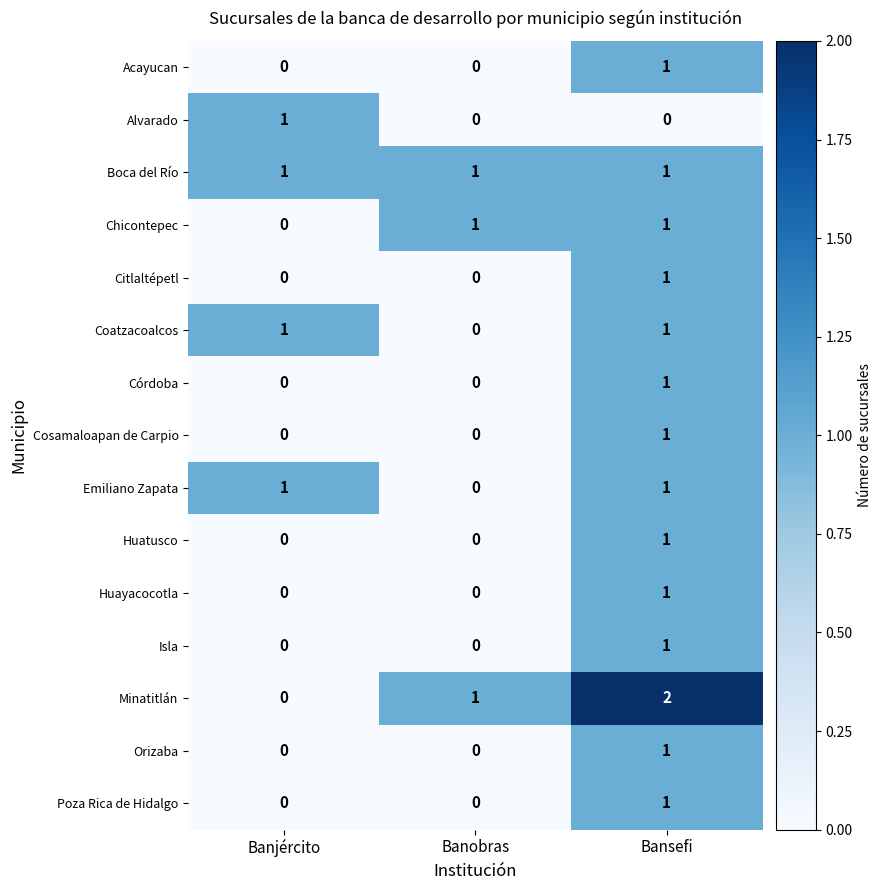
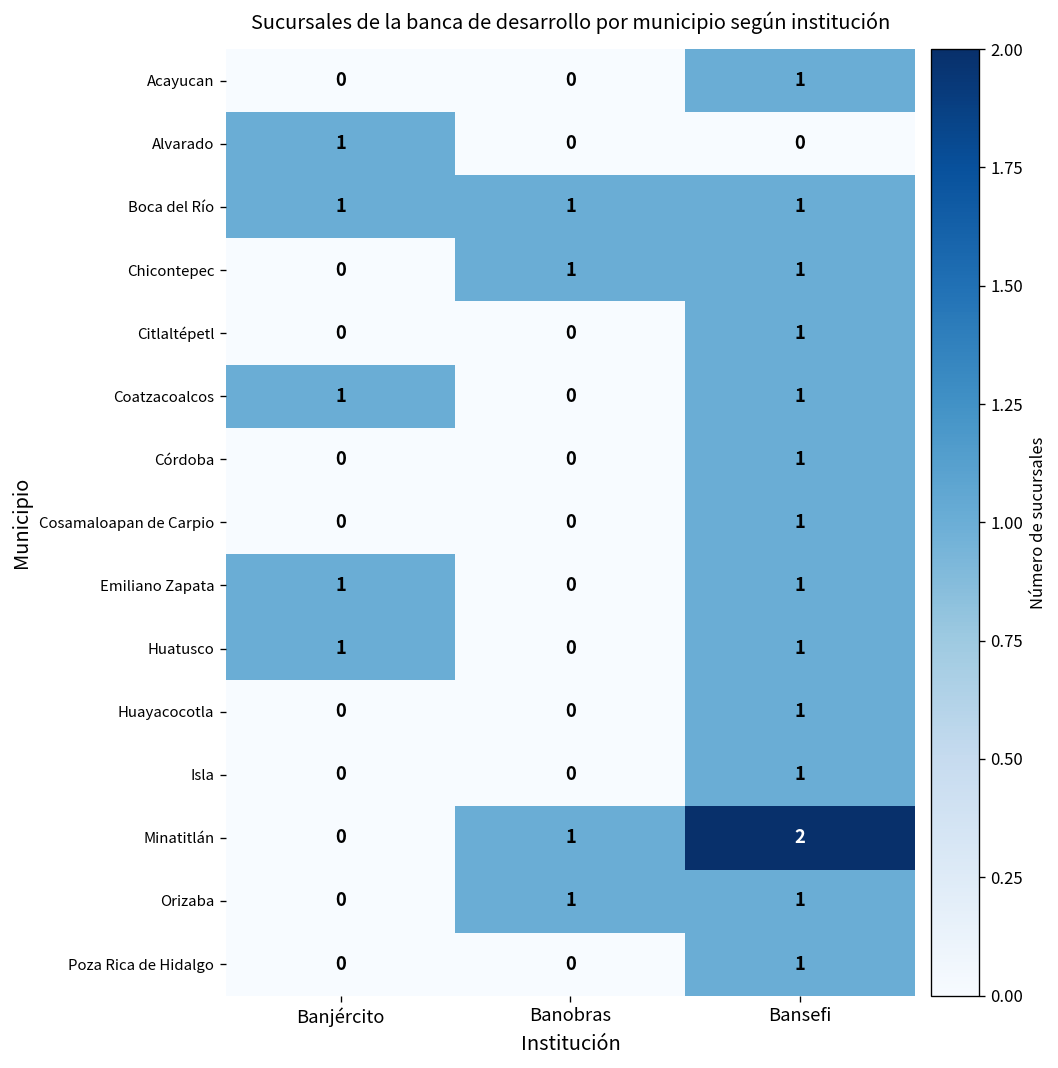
  {
    "Acayucan": {
      "Banjército": 0,
      "Banobras": 0,
      "Bansefi": 1
    },
    "Alvarado": {
      "Banjército": 1,
      "Banobras": 0,
      "Bansefi": 0
    },
    "Boca del Río": {
      "Banjército": 1,
      "Banobras": 1,
      "Bansefi": 1
    },
    "Chicontepec": {
      "Banjército": 0,
      "Banobras": 1,
      "Bansefi": 1
    },
    "Citlaltépetl": {
      "Banjército": 0,
      "Banobras": 0,
      "Bansefi": 1
    },
    "Coatzacoalcos": {
      "Banjército": 1,
      "Banobras": 0,
      "Bansefi": 1
    },
    "Córdoba": {
      "Banjército": 0,
      "Banobras": 0,
      "Bansefi": 1
    },
    "Cosamaloapan de Carpio": {
      "Banjército": 0,
      "Banobras": 0,
      "Bansefi": 1
    },
    "Emiliano Zapata": {
      "Banjército": 1,
      "Banobras": 0,
      "Bansefi": 1
    },
    "Huatusco": {
-     "Banjército": 0,
+     "Banjército": 1,
      "Banobras": 0,
      "Bansefi": 1
    },
    "Huayacocotla": {
      "Banjército": 0,
      "Banobras": 0,
      "Bansefi": 1
    },
    "Isla": {
      "Banjército": 0,
      "Banobras": 0,
      "Bansefi": 1
    },
    "Minatitlán": {
      "Banjército": 0,
      "Banobras": 1,
      "Bansefi": 2
    },
    "Orizaba": {
      "Banjército": 0,
-     "Banobras": 0,
+     "Banobras": 1,
      "Bansefi": 1
    },
    "Poza Rica de Hidalgo": {
      "Banjército": 0,
      "Banobras": 0,
      "Bansefi": 1
    }
  }
